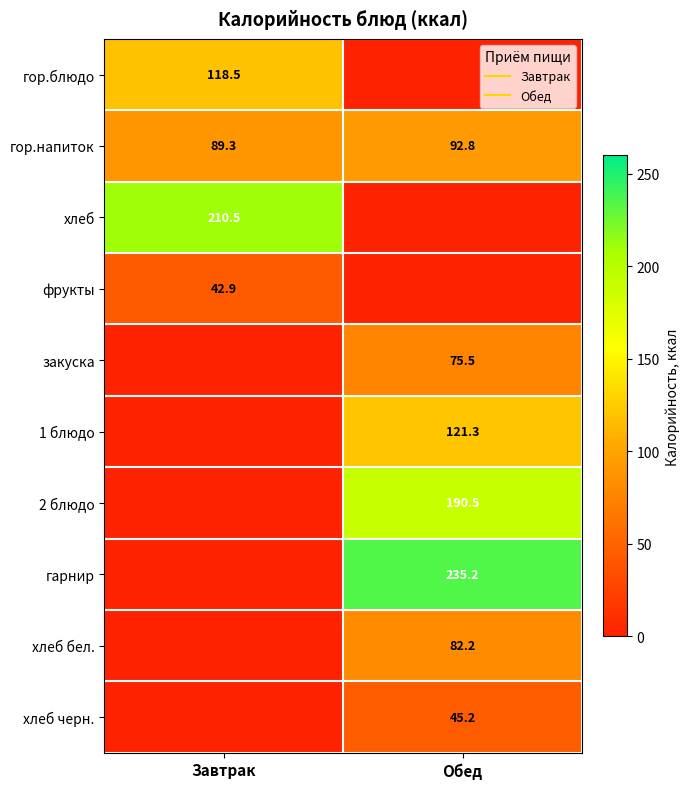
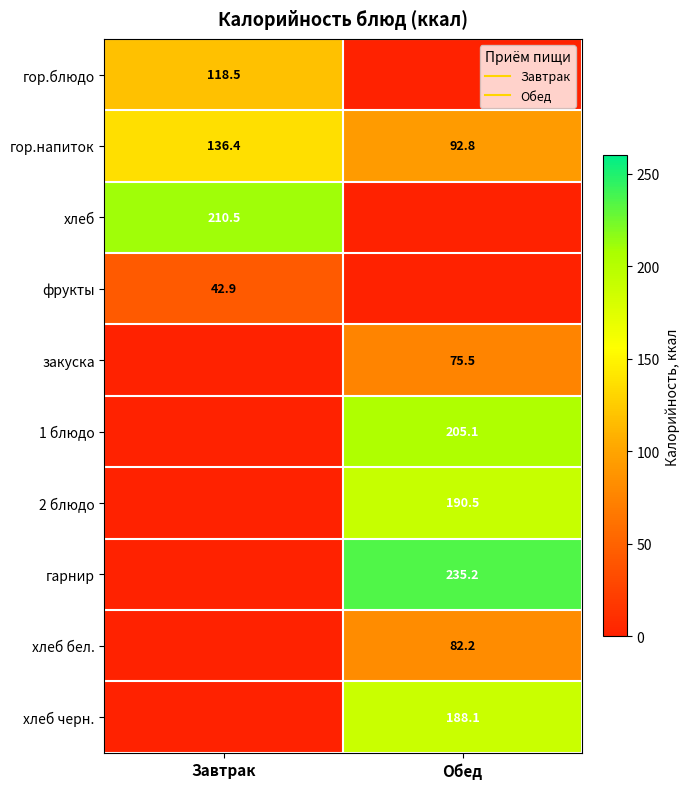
  {
    "гор.блюдо": {
      "Завтрак": 118.5
    },
    "гор.напиток": {
-     "Завтрак": 89.3,
+     "Завтрак": 136.4,
      "Обед": 92.8
    },
    "хлеб": {
      "Завтрак": 210.5
    },
    "фрукты": {
      "Завтрак": 42.9
    },
    "закуска": {
      "Обед": 75.5
    },
    "1 блюдо": {
-     "Обед": 121.3
+     "Обед": 205.1
    },
    "2 блюдо": {
      "Обед": 190.5
    },
    "гарнир": {
      "Обед": 235.2
    },
    "хлеб бел.": {
      "Обед": 82.2
    },
    "хлеб черн.": {
-     "Обед": 45.2
+     "Обед": 188.1
    }
  }
